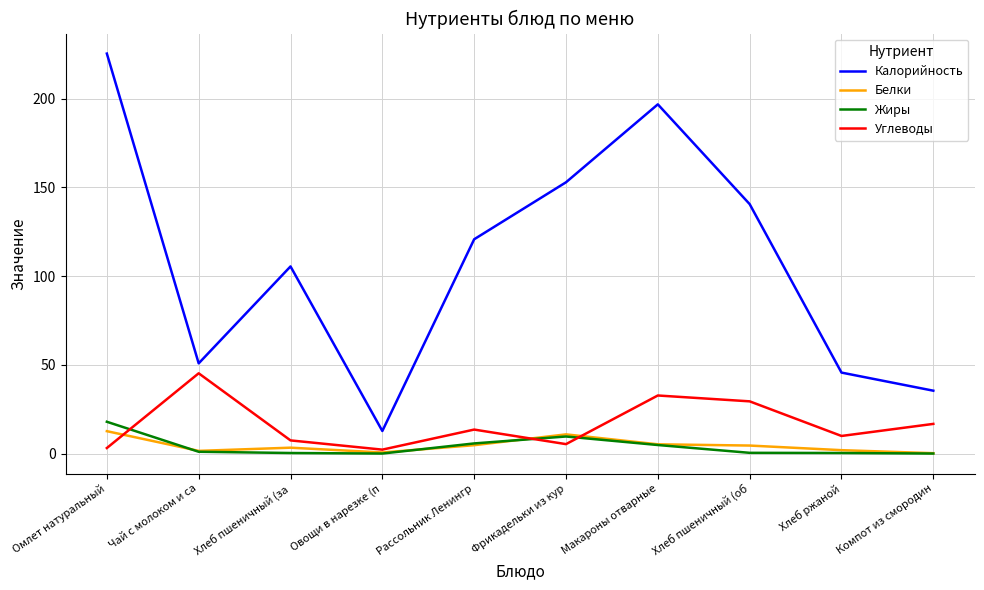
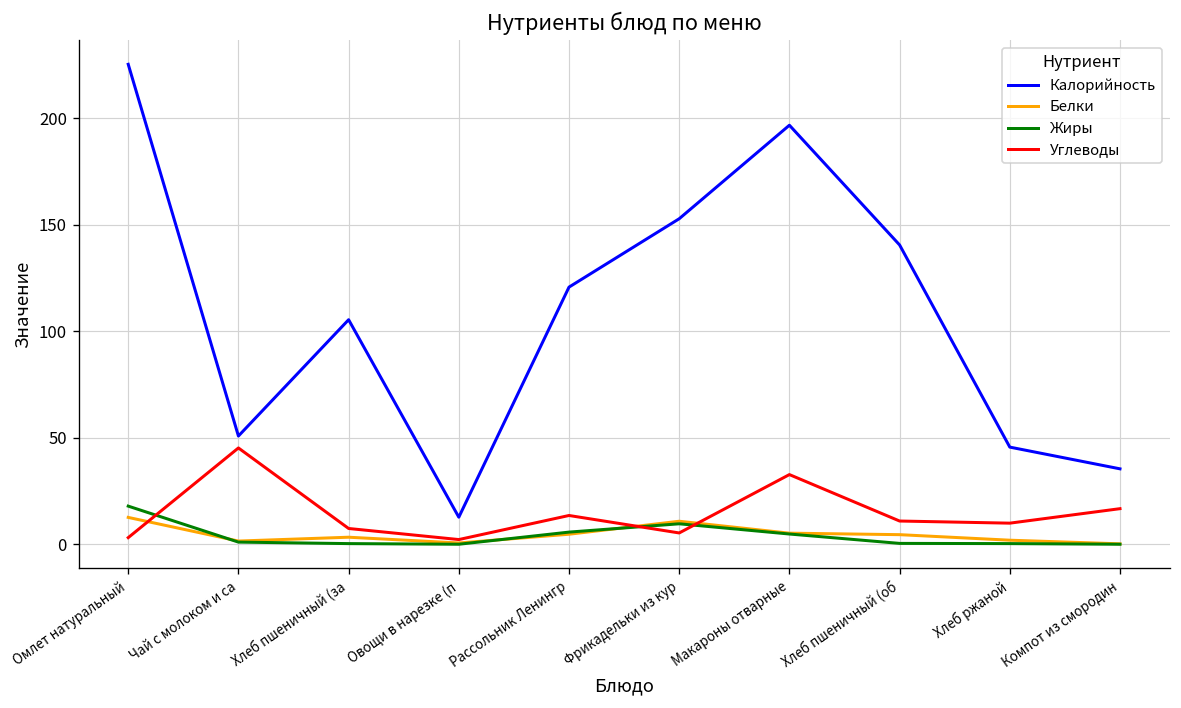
  {
    "Калорийность": {
      "Омлет натуральный": 225,
      "Чай с молоком и са": 51,
      "Хлеб пшеничный (за": 106,
      "Овощи в нарезке (п": 13,
      "Рассольник Ленингр": 121,
      "Фрикадельки из кур": 153,
      "Макароны отварные": 197,
      "Хлеб пшеничный (об": 141,
      "Хлеб ржаной": 46,
      "Компот из смородин": 36
    },
    "Белки": {
      "Омлет натуральный": 13,
      "Хлеб пшеничный (за": 3,
      "Хлеб пшеничный (об": 5,
      "Хлеб ржаной": 2
    },
    "Жиры": {
      "Омлет натуральный": 18,
      "Хлеб пшеничный (за": 0,
      "Хлеб пшеничный (об": 1,
      "Хлеб ржаной": 0
    },
    "Углеводы": {
      "Омлет натуральный": 3,
      "Чай с молоком и са": 45,
      "Хлеб пшеничный (за": 8,
      "Овощи в нарезке (п": 2,
      "Рассольник Ленингр": 14,
      "Фрикадельки из кур": 5,
      "Макароны отварные": 33,
-     "Хлеб пшеничный (об": 30,
+     "Хлеб пшеничный (об": 11,
      "Хлеб ржаной": 10,
      "Компот из смородин": 17
    }
  }
